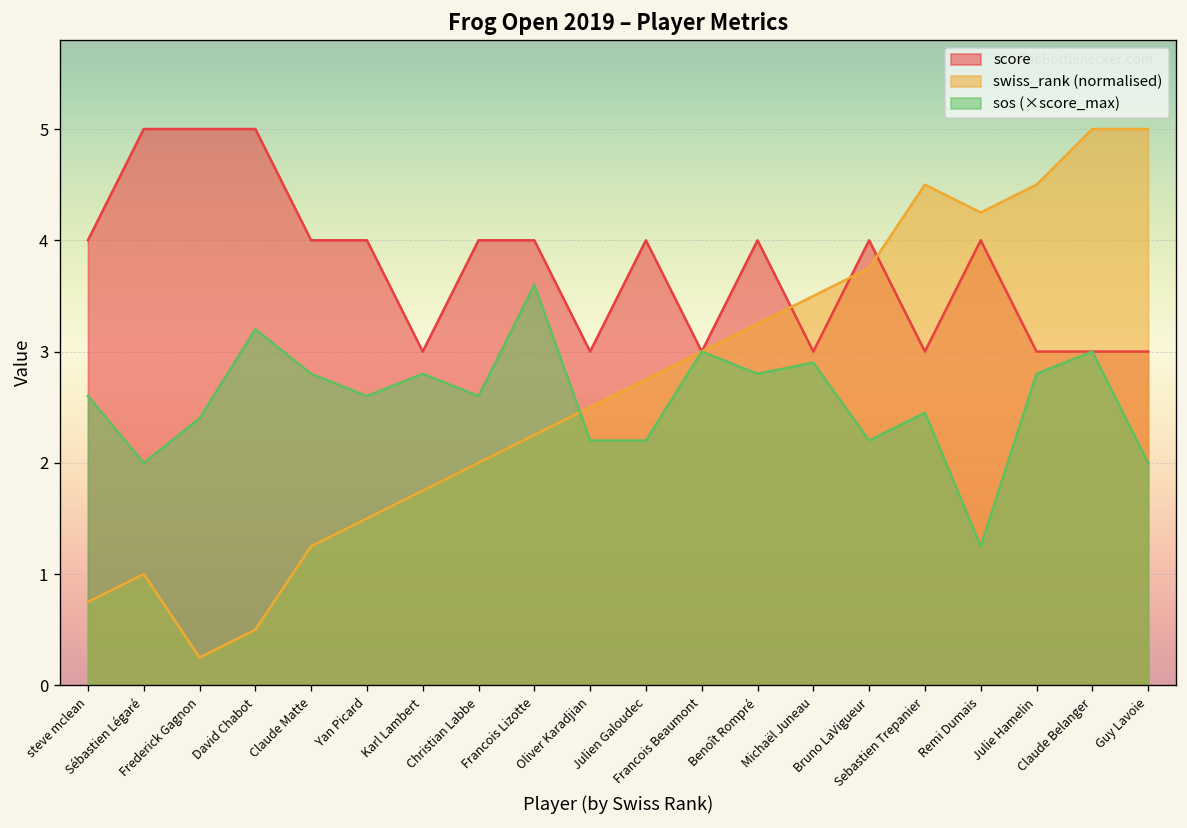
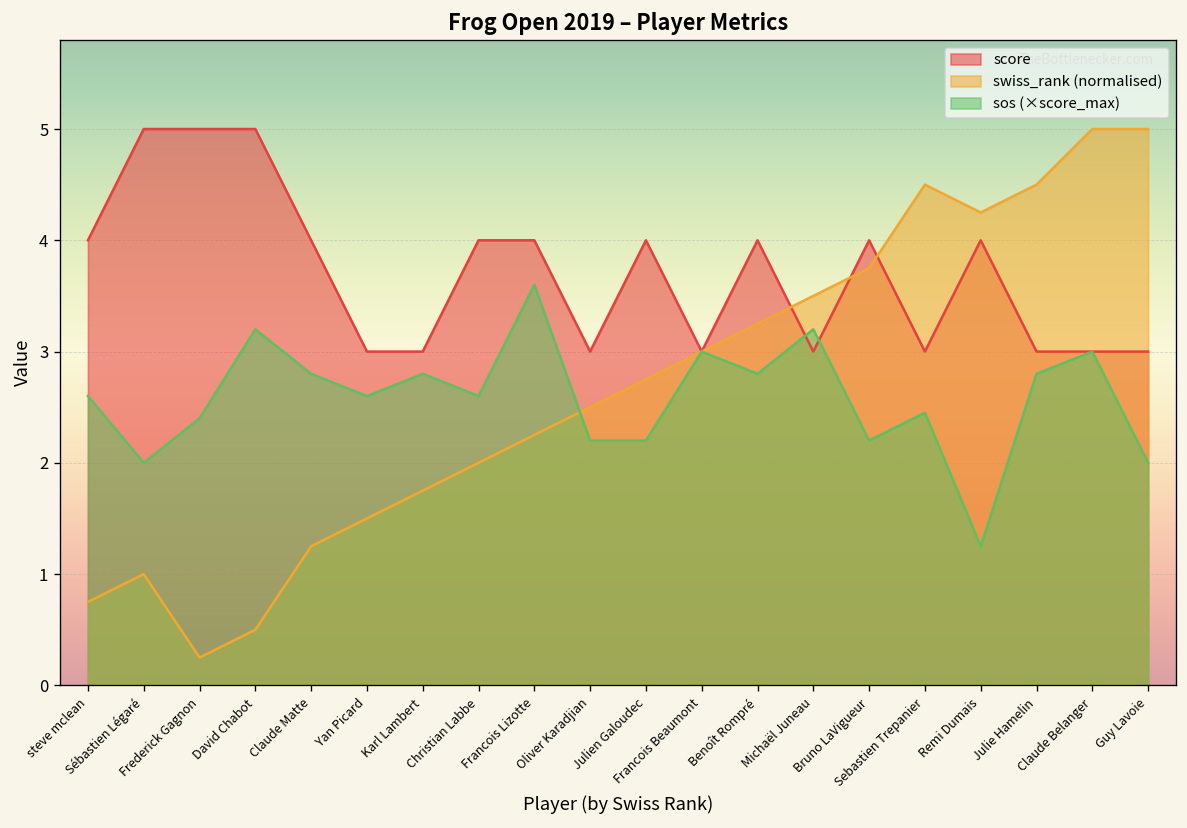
  {
    "score": {
      "steve mclean": 4,
      "Sébastien Légaré": 5,
      "Frederick Gagnon": 5,
      "David Chabot": 5,
      "Claude Matte": 4,
-     "Yan Picard": 4,
+     "Yan Picard": 3,
      "Karl Lambert": 3,
      "Christian Labbe": 4,
      "Francois Lizotte": 4,
      "Oliver Karadjian": 3,
      "Julien Galoudec": 4,
      "Benoît Rompré": 4,
      "Michaël Juneau": 3,
      "Bruno LaVigueur": 4,
      "Sebastien Trepanier": 3,
      "Remi Dumais": 4,
      "Julie Hamelin": 3,
      "Guy Lavoie": 3
    },
    "swiss_rank (normalised)": {
      "steve mclean": 0.8,
      "Sébastien Légaré": 1.0,
      "Frederick Gagnon": 0.3,
      "David Chabot": 0.5,
      "Claude Matte": 1.3,
      "Yan Picard": 1.5,
      "Karl Lambert": 1.8,
      "Christian Labbe": 2.0,
      "Francois Lizotte": 2.3,
      "Oliver Karadjian": 2.5,
      "Julien Galoudec": 2.8,
      "Benoît Rompré": 3.3,
      "Michaël Juneau": 3.5,
      "Bruno LaVigueur": 3.8,
      "Sebastien Trepanier": 4.5,
      "Remi Dumais": 4.3,
      "Julie Hamelin": 4.5,
      "Claude Belanger": 5.0,
      "Guy Lavoie": 5.0
    },
    "sos (×score_max)": {
      "steve mclean": 2.6,
      "Sébastien Légaré": 2.0,
      "Frederick Gagnon": 2.4,
      "David Chabot": 3.2,
      "Claude Matte": 2.8,
      "Yan Picard": 2.6,
      "Karl Lambert": 2.8,
      "Christian Labbe": 2.6,
      "Francois Lizotte": 3.6,
      "Oliver Karadjian": 2.2,
      "Julien Galoudec": 2.2,
      "Benoît Rompré": 2.8,
-     "Michaël Juneau": 2.9,
+     "Michaël Juneau": 3.2,
      "Bruno LaVigueur": 2.2,
      "Sebastien Trepanier": 2.5,
      "Remi Dumais": 1.3,
      "Julie Hamelin": 2.8,
      "Guy Lavoie": 2.0
    }
  }
